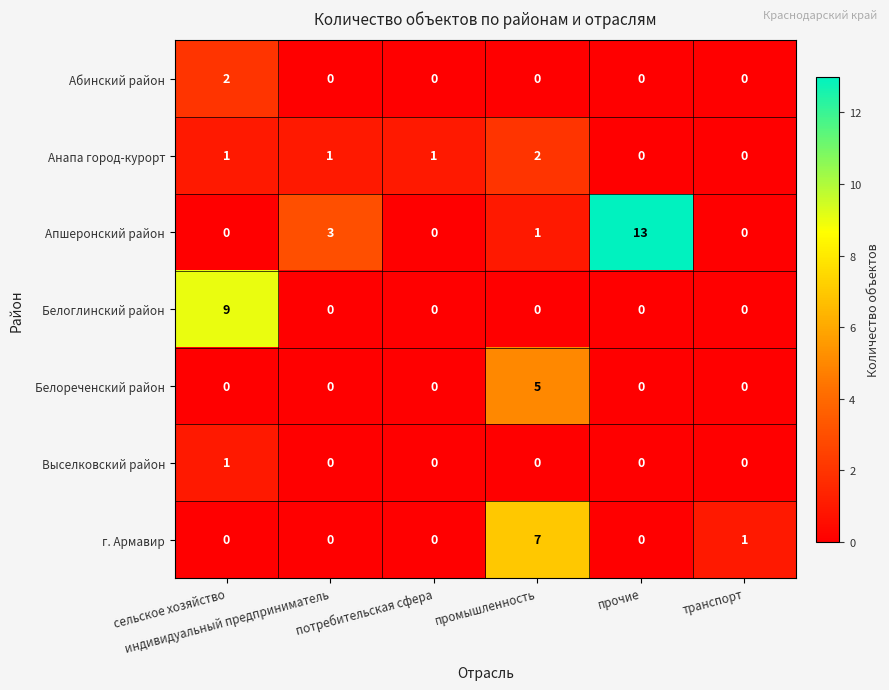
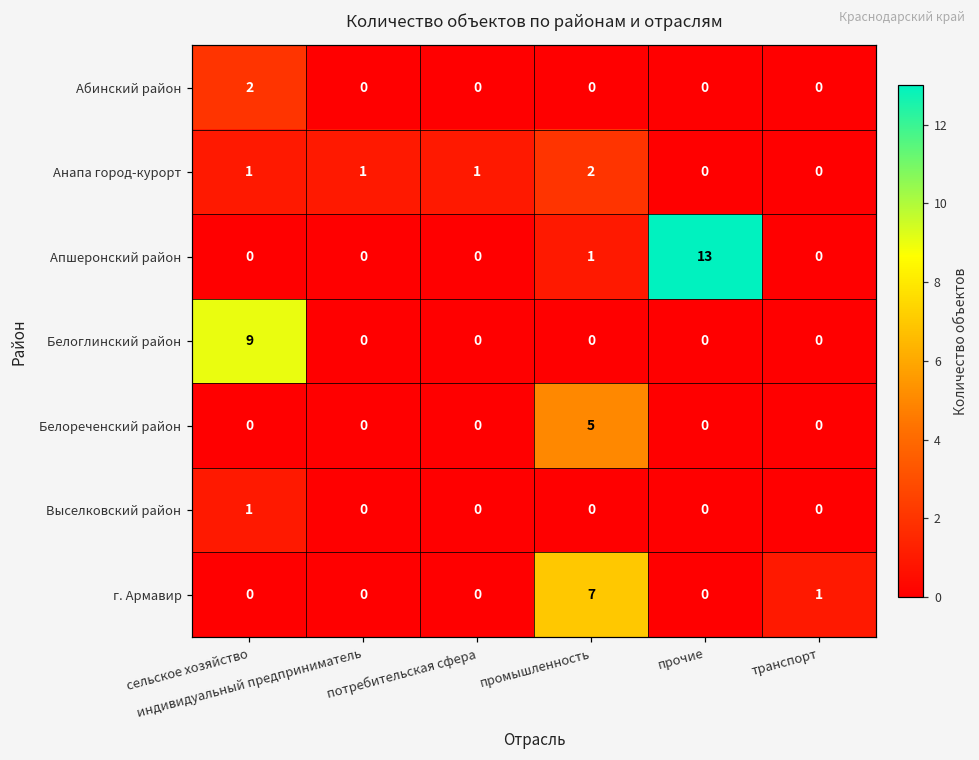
  {
    "Абинский район": {
      "сельское хозяйство": 2,
      "индивидуальный предприниматель": 0,
      "потребительская сфера": 0,
      "промышленность": 0,
      "прочие": 0,
      "транспорт": 0
    },
    "Анапа город-курорт": {
      "сельское хозяйство": 1,
      "индивидуальный предприниматель": 1,
      "потребительская сфера": 1,
      "промышленность": 2,
      "прочие": 0,
      "транспорт": 0
    },
    "Апшеронский район": {
      "сельское хозяйство": 0,
-     "индивидуальный предприниматель": 3,
+     "индивидуальный предприниматель": 0,
      "потребительская сфера": 0,
      "промышленность": 1,
      "прочие": 13,
      "транспорт": 0
    },
    "Белоглинский район": {
      "сельское хозяйство": 9,
      "индивидуальный предприниматель": 0,
      "потребительская сфера": 0,
      "промышленность": 0,
      "прочие": 0,
      "транспорт": 0
    },
    "Белореченский район": {
      "сельское хозяйство": 0,
      "индивидуальный предприниматель": 0,
      "потребительская сфера": 0,
      "промышленность": 5,
      "прочие": 0,
      "транспорт": 0
    },
    "Выселковский район": {
      "сельское хозяйство": 1,
      "индивидуальный предприниматель": 0,
      "потребительская сфера": 0,
      "промышленность": 0,
      "прочие": 0,
      "транспорт": 0
    },
    "г. Армавир": {
      "сельское хозяйство": 0,
      "индивидуальный предприниматель": 0,
      "потребительская сфера": 0,
      "промышленность": 7,
      "прочие": 0,
      "транспорт": 1
    }
  }
